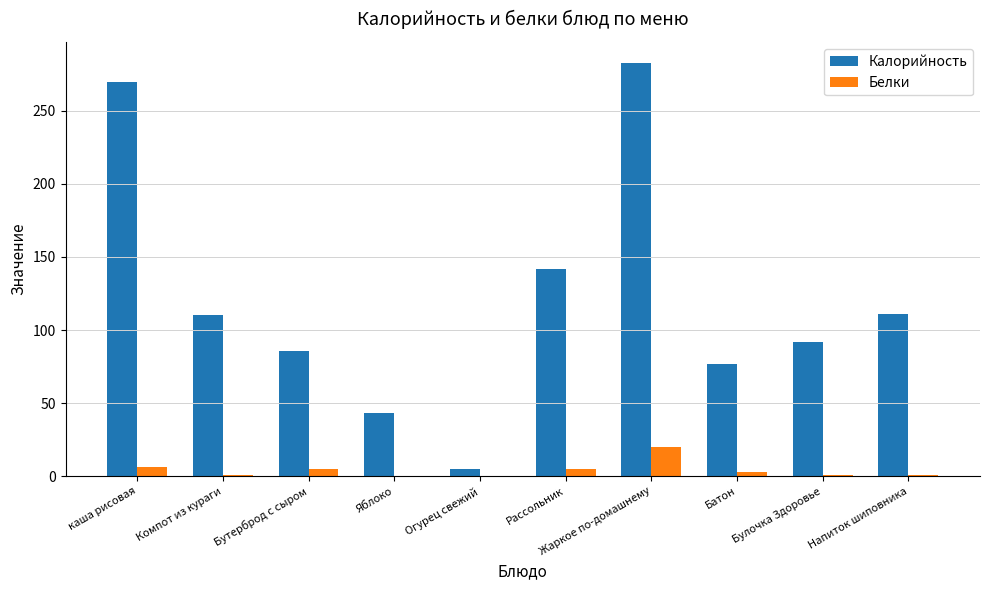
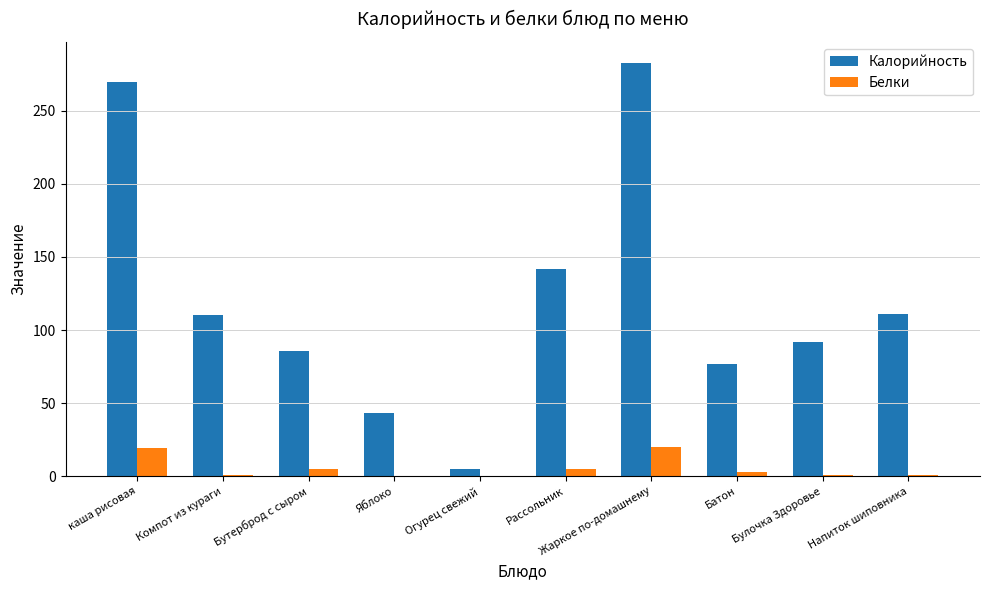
  {
    "Калорийность": {
      "каша рисовая": 270,
      "Компот из кураги": 110,
      "Бутерброд с сыром": 86,
      "Яблоко": 43,
      "Огурец свежий": 5,
      "Рассольник": 142,
      "Жаркое по-домашнему": 283,
      "Батон": 77,
      "Булочка Здоровье": 92,
      "Напиток шиповника": 111
    },
    "Белки": {
-     "каша рисовая": 6,
+     "каша рисовая": 19,
      "Бутерброд с сыром": 5,
      "Яблоко": 0,
      "Огурец свежий": 0,
      "Рассольник": 5,
      "Жаркое по-домашнему": 20,
      "Батон": 3
    }
  }
